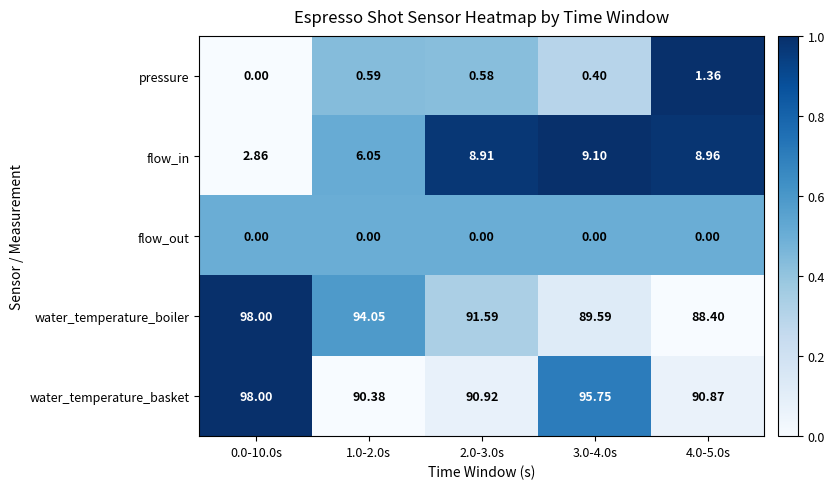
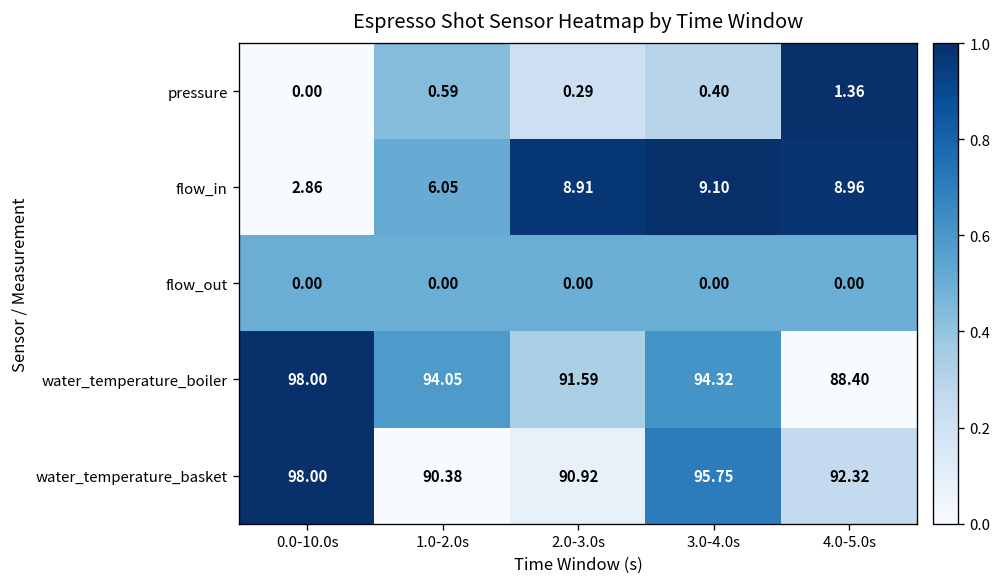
  {
    "pressure": {
      "0.0-10.0s": 0.00,
      "1.0-2.0s": 0.59,
-     "2.0-3.0s": 0.58,
+     "2.0-3.0s": 0.29,
      "3.0-4.0s": 0.40,
      "4.0-5.0s": 1.36
    },
    "flow_in": {
      "0.0-10.0s": 2.86,
      "1.0-2.0s": 6.05,
      "2.0-3.0s": 8.91,
      "3.0-4.0s": 9.10,
      "4.0-5.0s": 8.96
    },
    "flow_out": {
      "0.0-10.0s": 0.00,
      "1.0-2.0s": 0.00,
      "2.0-3.0s": 0.00,
      "3.0-4.0s": 0.00,
      "4.0-5.0s": 0.00
    },
    "water_temperature_boiler": {
      "0.0-10.0s": 98.00,
      "1.0-2.0s": 94.05,
      "2.0-3.0s": 91.59,
-     "3.0-4.0s": 89.59,
+     "3.0-4.0s": 94.32,
      "4.0-5.0s": 88.40
    },
    "water_temperature_basket": {
      "0.0-10.0s": 98.00,
      "1.0-2.0s": 90.38,
      "2.0-3.0s": 90.92,
      "3.0-4.0s": 95.75,
-     "4.0-5.0s": 90.87
+     "4.0-5.0s": 92.32
    }
  }
